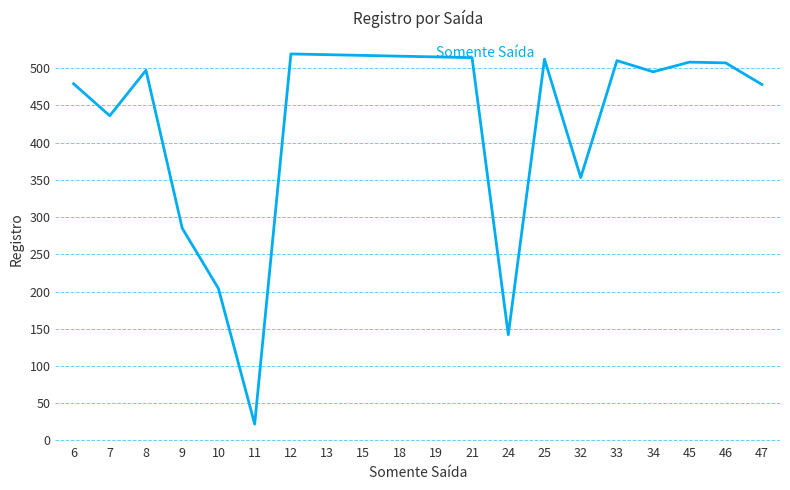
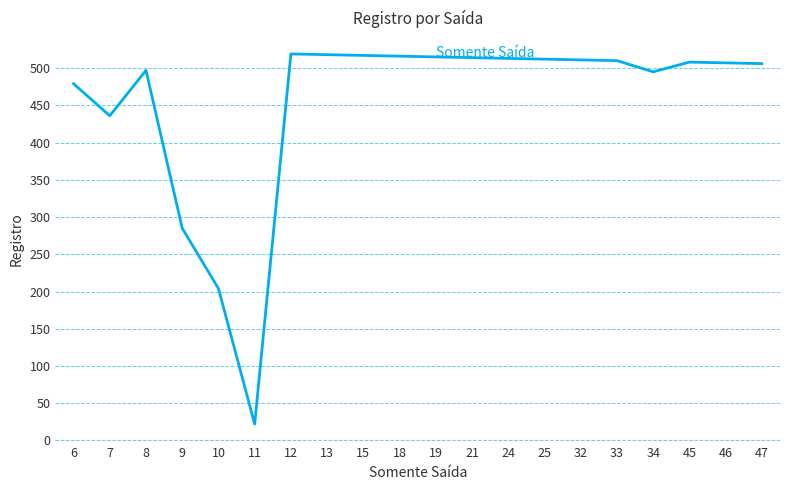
  {
    "6": 480,
    "7": 440,
    "8": 500,
    "9": 290,
    "10": 200,
    "11": 20,
    "12": 520,
    "13": 520,
    "15": 520,
    "18": 520,
    "19": 520,
    "21": 510,
-   "24": 140,
+   "24": 510,
    "25": 510,
-   "32": 350,
+   "32": 510,
    "33": 510,
    "34": 500,
    "45": 510,
    "46": 510,
-   "47": 480
+   "47": 510
  }
